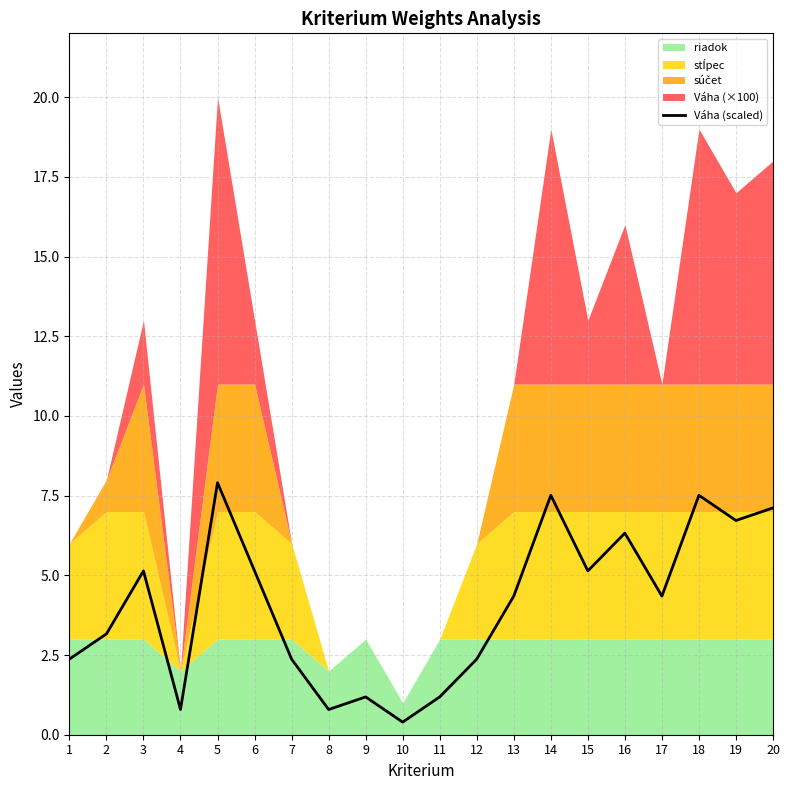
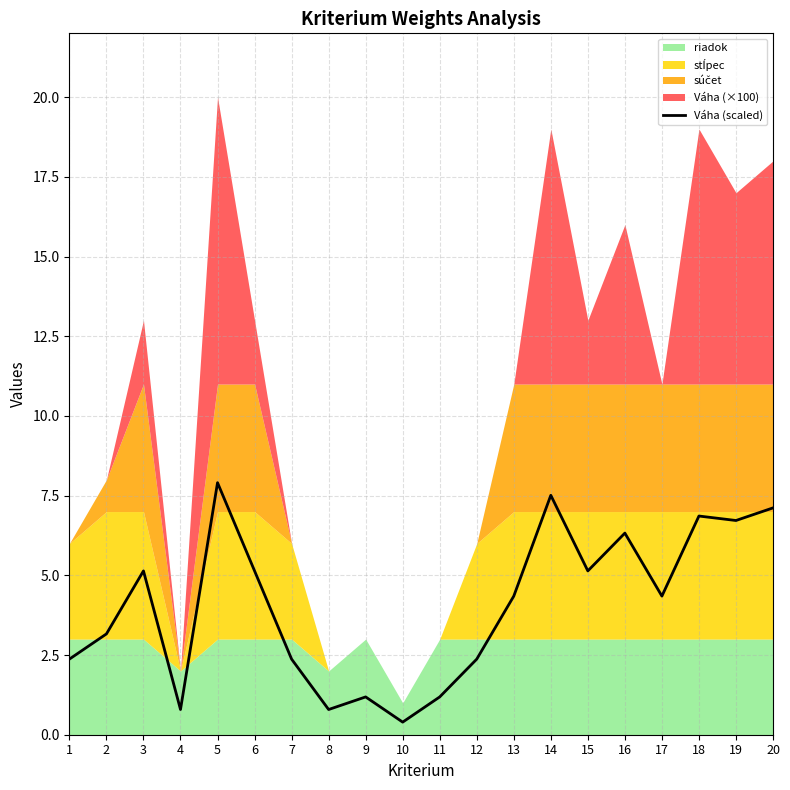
  {
    "Váha (scaled)": {
      "1": 2.4,
      "2": 3.2,
      "3": 5.1,
      "4": 0.8,
      "5": 7.9,
      "6": 5.1,
      "7": 2.4,
      "8": 0.8,
      "9": 1.2,
      "10": 0.4,
      "11": 1.2,
      "12": 2.4,
      "13": 4.3,
      "14": 7.5,
      "15": 5.1,
      "16": 6.3,
      "17": 4.3,
-     "18": 7.5,
+     "18": 6.9,
      "19": 6.7,
      "20": 7.1
    },
    "riadok": {
      "1": 3.0,
      "2": 3.0,
      "3": 3.0,
      "5": 3.0,
      "6": 3.0,
      "7": 3.0,
      "12": 3.0,
      "13": 3.0,
      "14": 3.0,
      "15": 3.0,
      "16": 3.0,
      "17": 3.0,
      "18": 3.0,
      "19": 3.0,
      "20": 3.0
    }
  }
